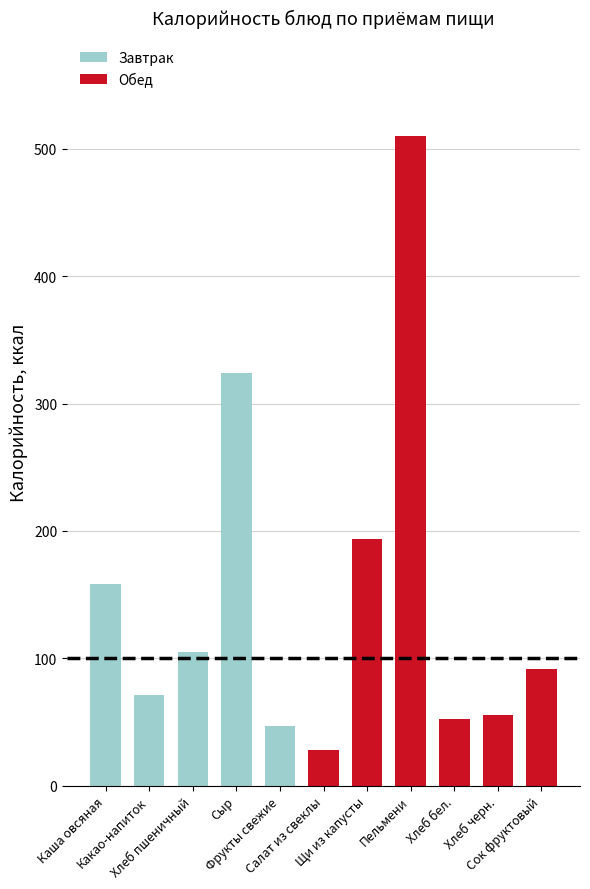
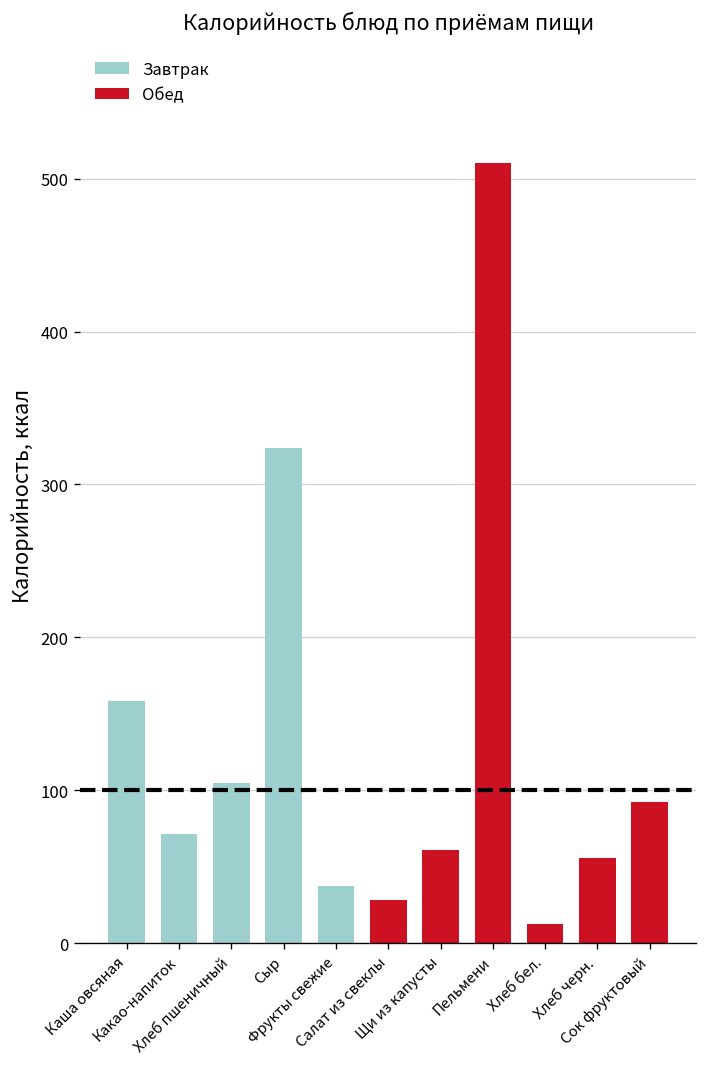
  {
    "Каша овсяная": 159,
    "Какао-напиток": 71,
    "Хлеб пшеничный": 105,
    "Сыр": 324,
-   "Фрукты свежие": 47,
+   "Фрукты свежие": 38,
    "Салат из свеклы": 28,
-   "Щи из капусты": 194,
+   "Щи из капусты": 61,
    "Пельмени": 510,
-   "Хлеб бел.": 52,
+   "Хлеб бел.": 13,
    "Хлеб черн.": 56,
    "Сок фруктовый": 92
  }
